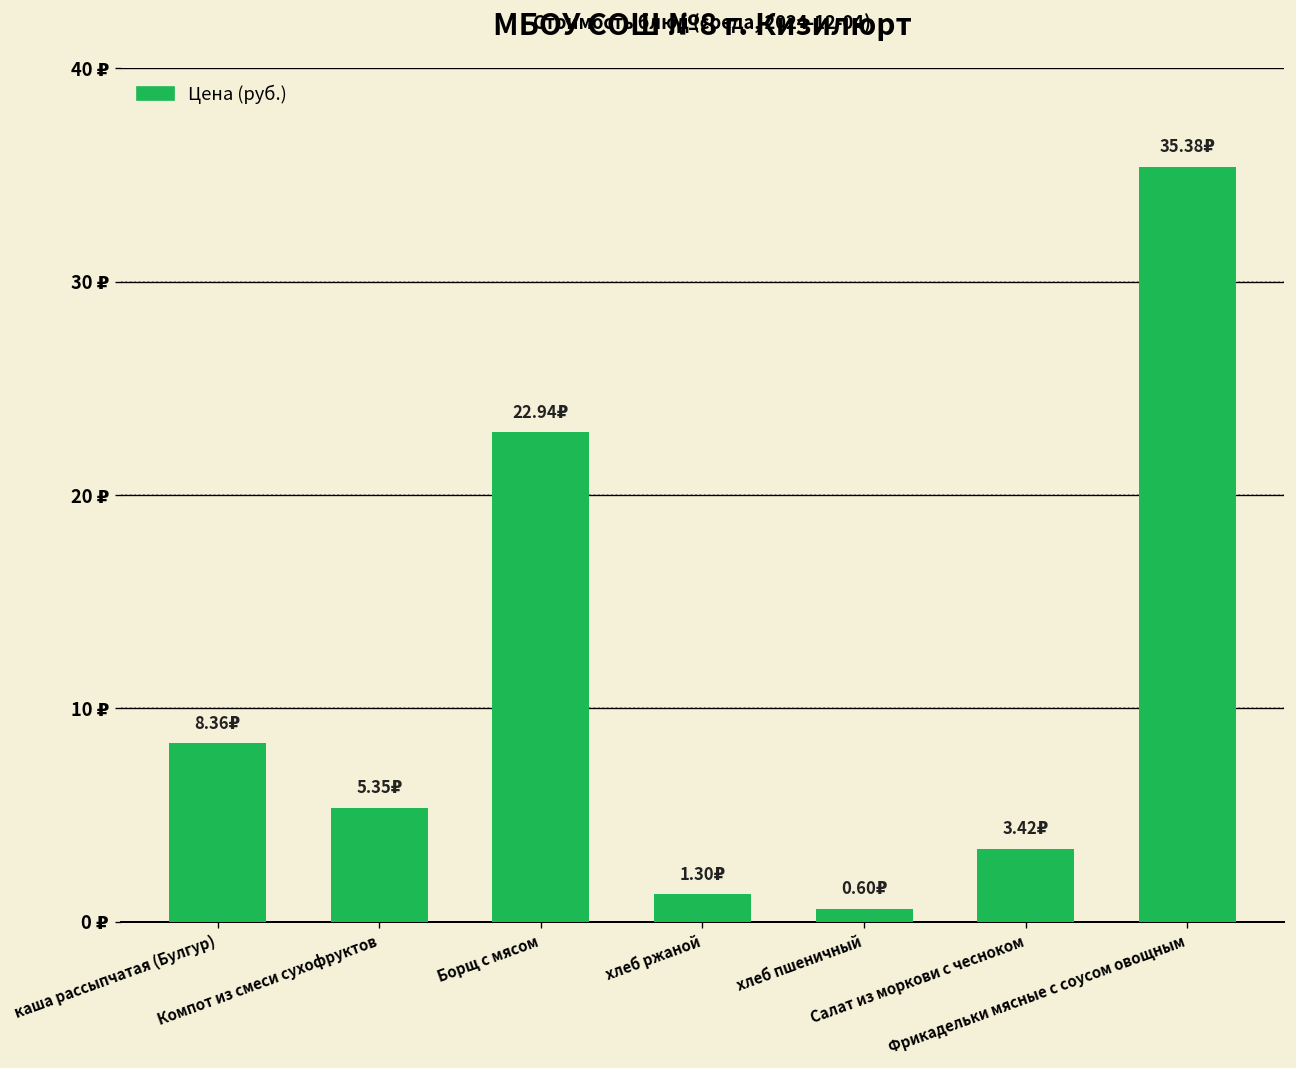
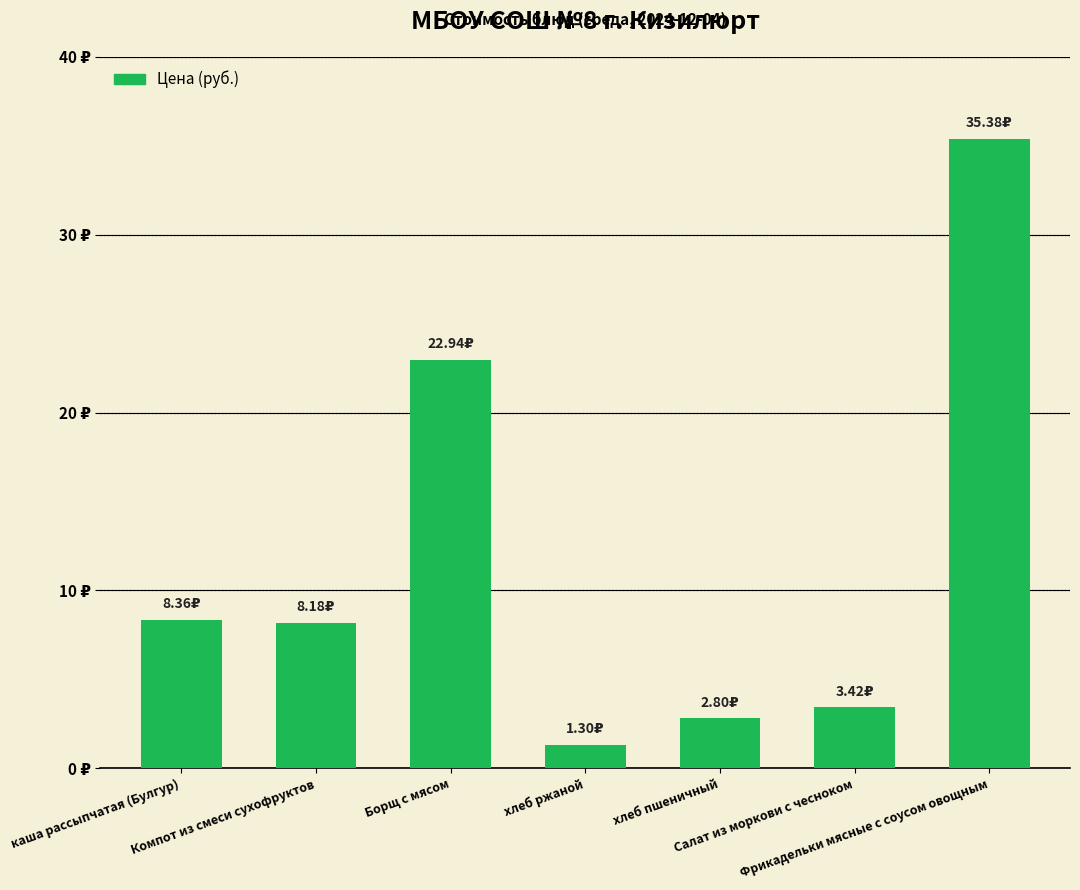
  {
    "каша рассыпчатая (Булгур)": "8.36₽",
-   "Компот из смеси сухофруктов": "5.35₽",
+   "Компот из смеси сухофруктов": "8.18₽",
    "Борщ с мясом": "22.94₽",
    "хлеб ржаной": "1.30₽",
-   "хлеб пшеничный": "0.60₽",
+   "хлеб пшеничный": "2.80₽",
    "Салат из моркови с чесноком": "3.42₽",
    "Фрикадельки мясные с соусом овощным": "35.38₽"
  }
